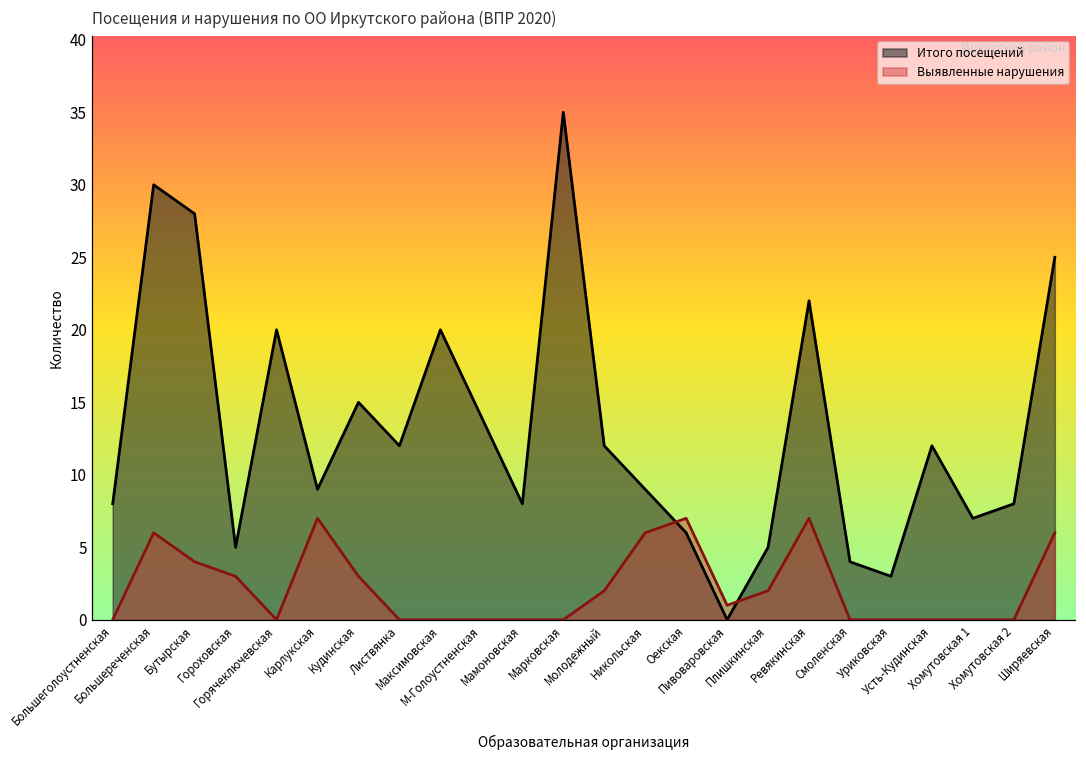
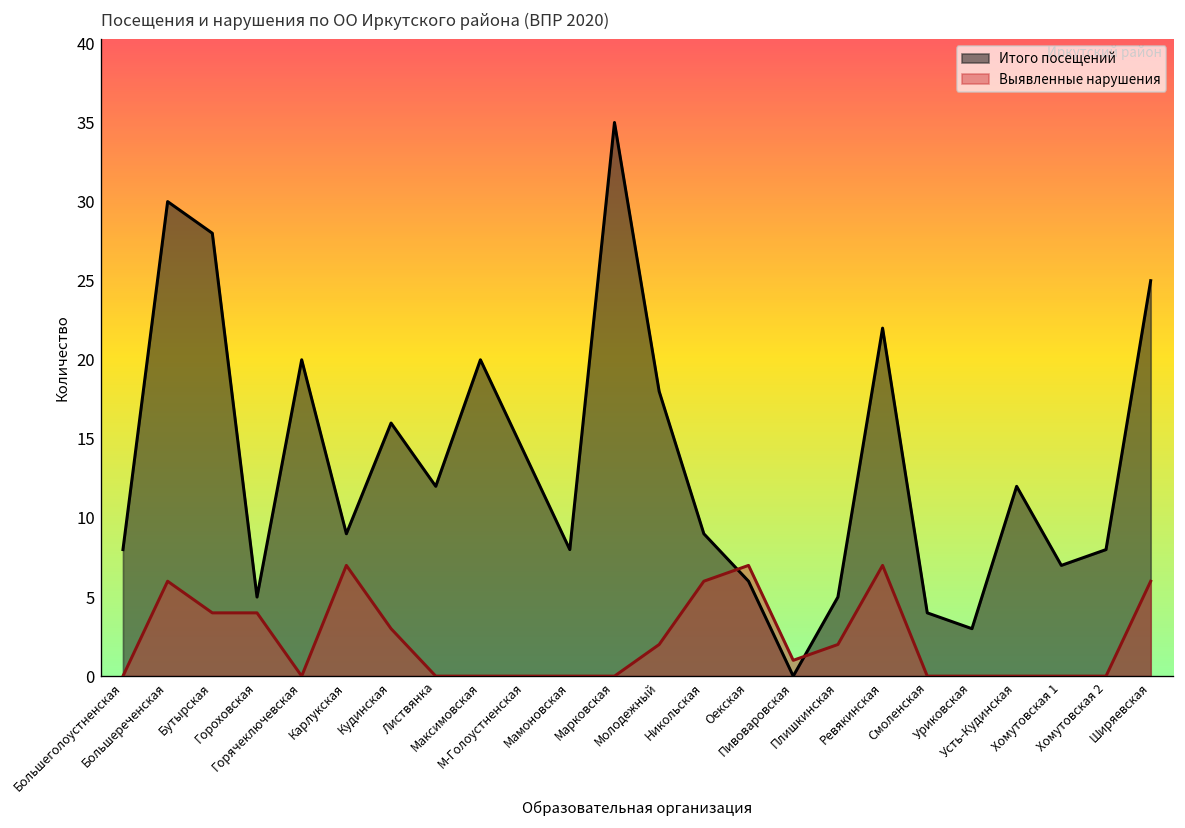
  {
    "Итого посещений": {
      "Большеголоустненская": 8,
      "Большереченская": 30,
      "Бутырская": 28,
      "Гороховская": 5,
      "Горячеключевская": 20,
      "Карлукская": 9,
-     "Кудинская": 15,
+     "Кудинская": 16,
      "Листвянка": 12,
      "Максимовская": 20,
      "М-Голоустненская": 14,
      "Мамоновская": 8,
      "Марковская": 35,
-     "Молодежный": 12,
+     "Молодежный": 18,
      "Никольская": 9,
      "Оекская": 6,
      "Пивоваровская": 0,
      "Плишкинская": 5,
      "Ревякинская": 22,
      "Смоленская": 4,
      "Уриковская": 3,
      "Усть-Кудинская": 12,
      "Хомутовская 1": 7,
      "Хомутовская 2": 8,
      "Ширяевская": 25
    },
    "Выявленные нарушения": {
      "Большеголоустненская": 0,
      "Большереченская": 6,
      "Бутырская": 4,
-     "Гороховская": 3,
+     "Гороховская": 4,
      "Горячеключевская": 0,
      "Карлукская": 7,
      "Кудинская": 3,
      "Листвянка": 0,
      "Максимовская": 0,
      "М-Голоустненская": 0,
      "Мамоновская": 0,
      "Марковская": 0,
      "Молодежный": 2,
      "Никольская": 6,
      "Оекская": 7,
      "Пивоваровская": 1,
      "Плишкинская": 2,
      "Ревякинская": 7,
      "Смоленская": 0,
      "Уриковская": 0,
      "Усть-Кудинская": 0,
      "Хомутовская 1": 0,
      "Хомутовская 2": 0,
      "Ширяевская": 6
    }
  }
